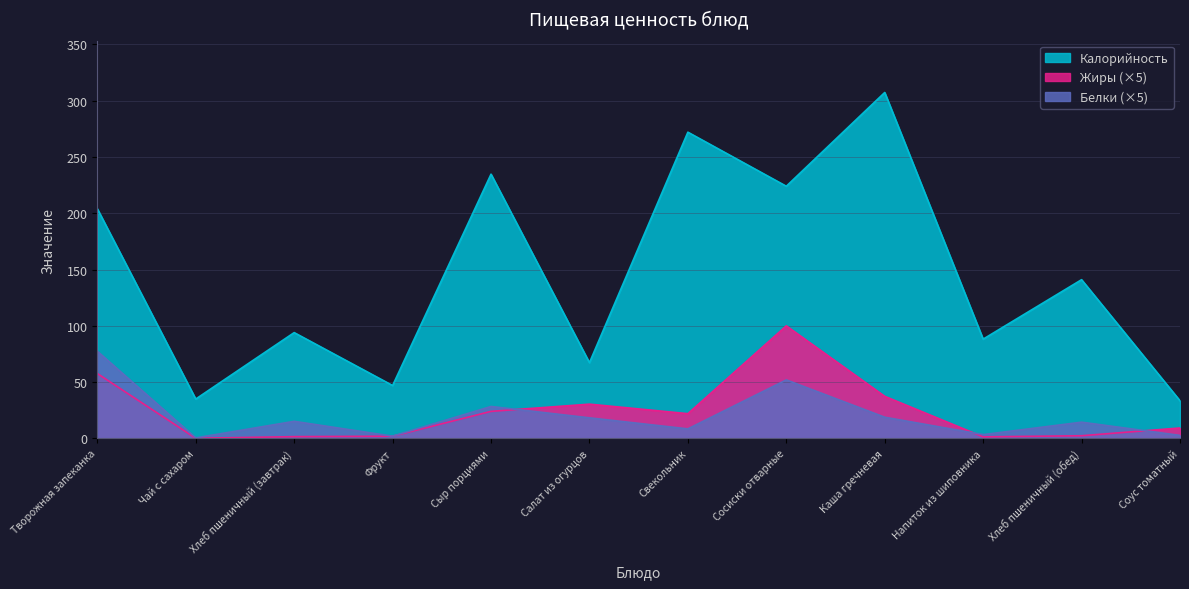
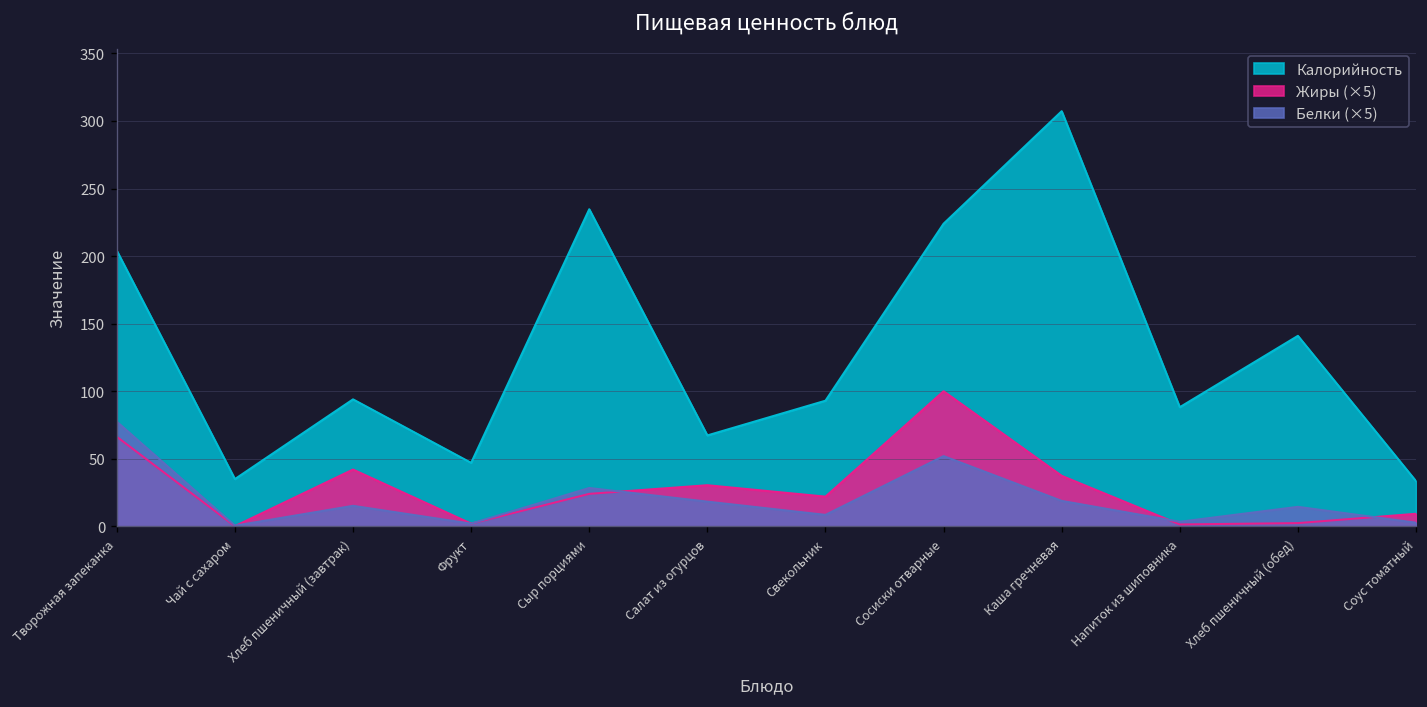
  {
    "Калорийность": {
      "Творожная запеканка": 204,
      "Чай с сахаром": 35,
      "Хлеб пшеничный (завтрак)": 94,
      "Фрукт": 47,
      "Сыр порциями": 235,
      "Салат из огурцов": 67,
-     "Свекольник": 272,
+     "Свекольник": 93,
      "Сосиски отварные": 224,
      "Каша гречневая": 307,
      "Напиток из шиповника": 88,
      "Хлеб пшеничный (обед)": 141,
      "Соус томатный": 33
    },
    "Жиры (×5)": {
-     "Творожная запеканка": 58,
-     "Хлеб пшеничный (завтрак)": 2,
+     "Творожная запеканка": 66,
+     "Хлеб пшеничный (завтрак)": 42,
      "Сыр порциями": 24,
      "Салат из огурцов": 30,
      "Свекольник": 22,
      "Сосиски отварные": 100,
      "Каша гречневая": 37,
      "Хлеб пшеничный (обед)": 2,
      "Соус томатный": 9
    },
    "Белки (×5)": {
      "Творожная запеканка": 77,
      "Хлеб пшеничный (завтрак)": 15,
      "Сыр порциями": 28,
      "Салат из огурцов": 18,
      "Свекольник": 9,
      "Сосиски отварные": 52,
      "Каша гречневая": 19,
      "Хлеб пшеничный (обед)": 14,
      "Соус томатный": 3
    }
  }
